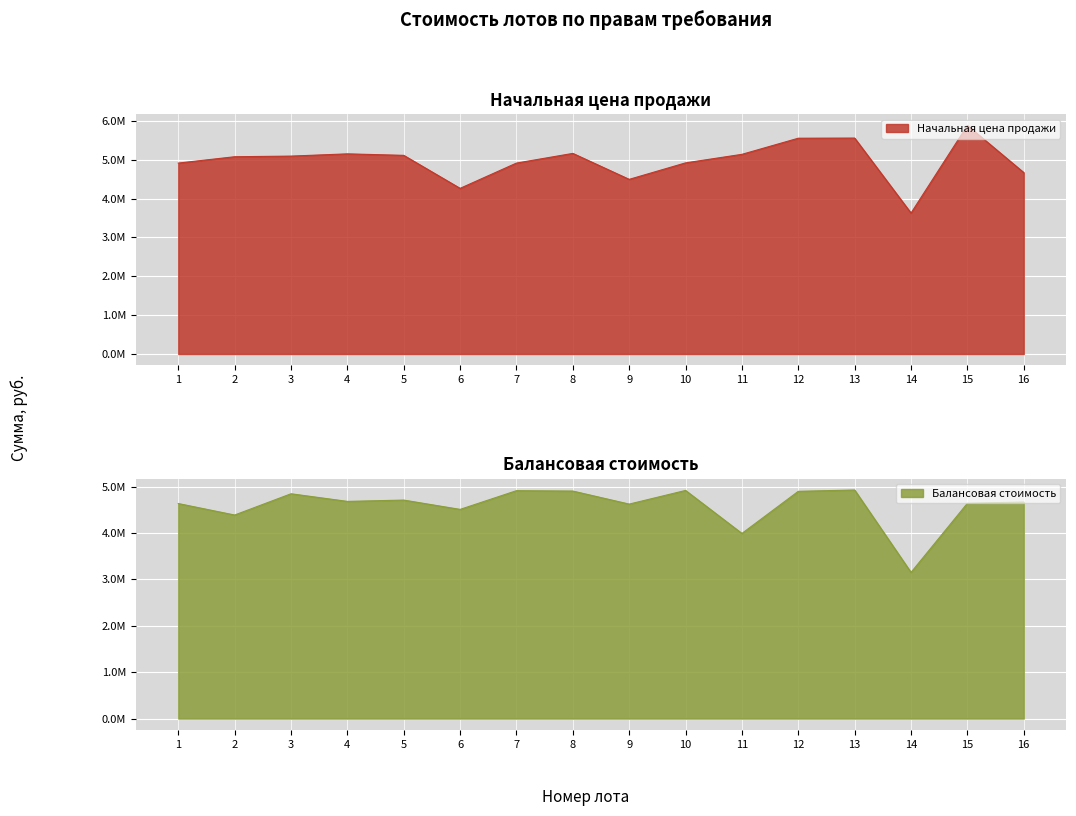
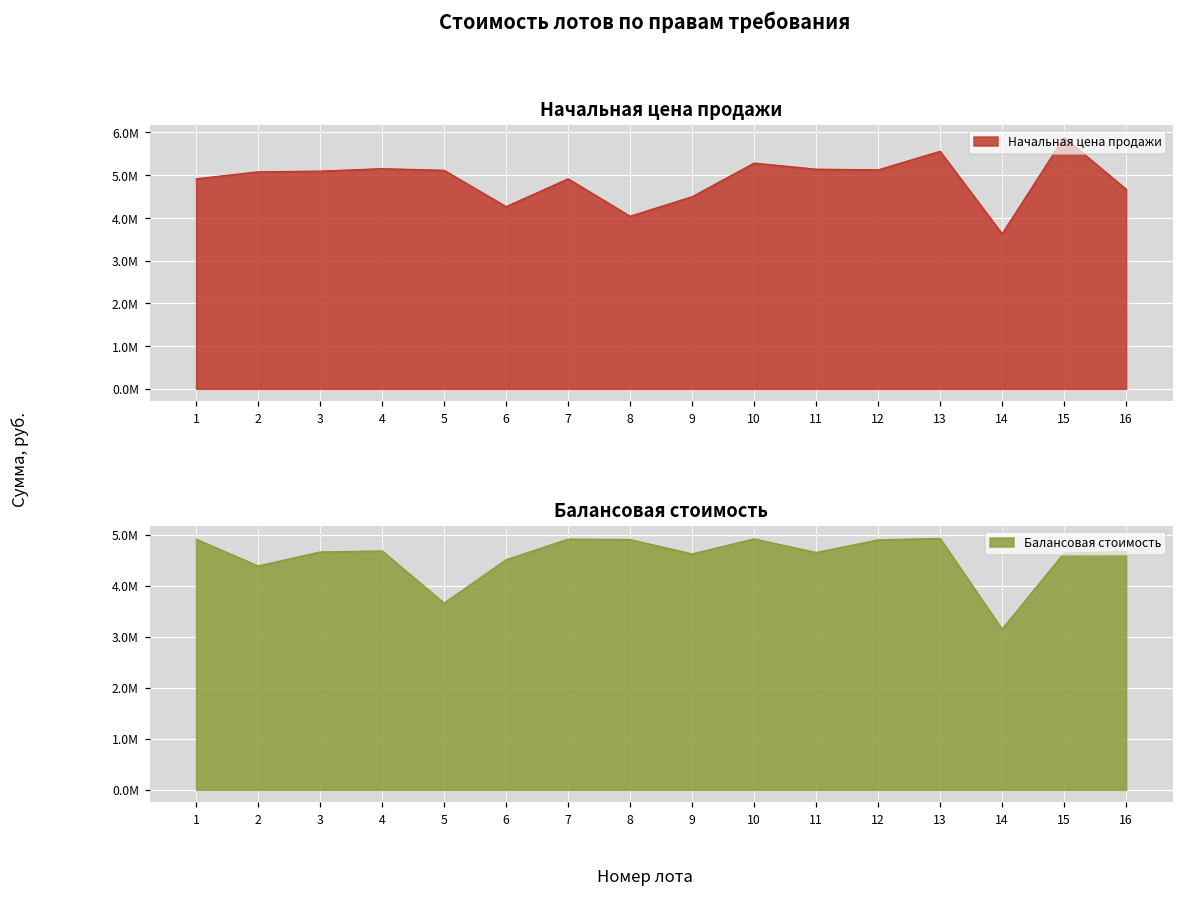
  {
    "Начальная цена продажи": {
      "1": 4900000,
      "2": 5100000,
      "3": 5100000,
      "4": 5200000,
      "5": 5100000,
      "6": 4300000,
      "7": 4900000,
-     "8": 5200000,
+     "8": 4000000,
      "9": 4500000,
-     "10": 4900000,
+     "10": 5300000,
      "11": 5100000,
-     "12": 5600000,
+     "12": 5100000,
      "13": 5600000,
      "14": 3600000,
      "16": 4700000
    },
    "Балансовая стоимость": {
-     "1": 4600000,
+     "1": 4900000,
      "2": 4400000,
-     "3": 4800000,
+     "3": 4700000,
      "4": 4700000,
-     "5": 4700000,
+     "5": 3700000,
      "6": 4500000,
      "7": 4900000,
      "8": 4900000,
      "9": 4600000,
      "10": 4900000,
-     "11": 4000000,
+     "11": 4700000,
      "12": 4900000,
      "13": 4900000,
      "14": 3200000,
      "15": 4600000
    }
  }
